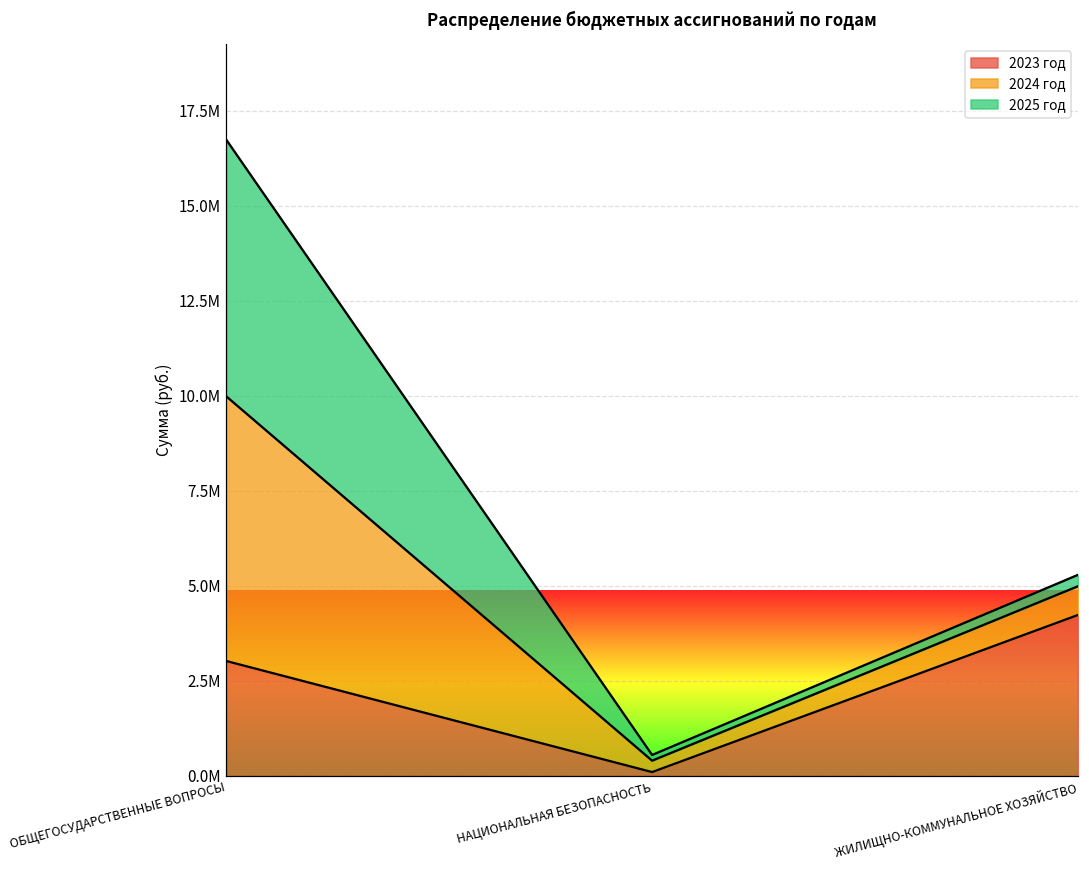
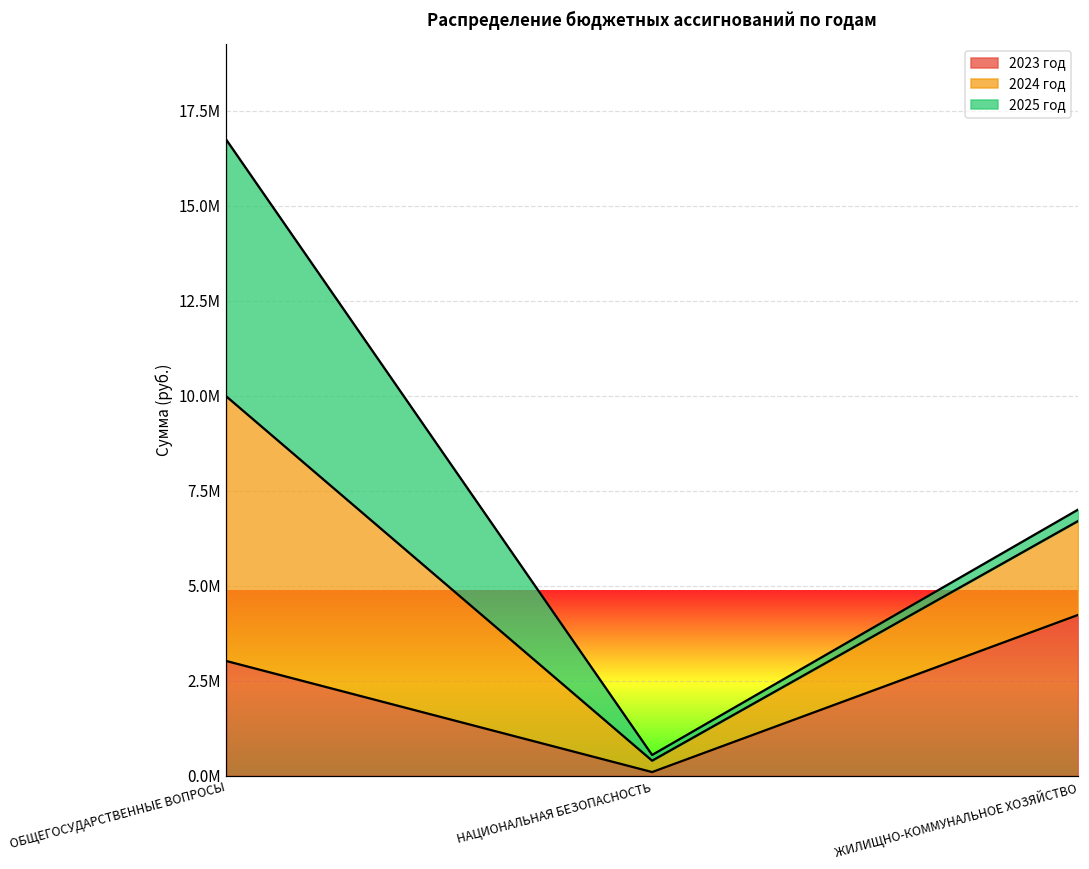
  {
    "2023 год": {
      "ОБЩЕГОСУДАРСТВЕННЫЕ ВОПРОСЫ": 3000000,
      "НАЦИОНАЛЬНАЯ БЕЗОПАСНОСТЬ": 100000,
      "ЖИЛИЩНО-КОММУНАЛЬНОЕ ХОЗЯЙСТВО": 4200000
    },
    "2024 год": {
      "ОБЩЕГОСУДАРСТВЕННЫЕ ВОПРОСЫ": 7000000,
      "НАЦИОНАЛЬНАЯ БЕЗОПАСНОСТЬ": 300000,
-     "ЖИЛИЩНО-КОММУНАЛЬНОЕ ХОЗЯЙСТВО": 800000
+     "ЖИЛИЩНО-КОММУНАЛЬНОЕ ХОЗЯЙСТВО": 2500000
    },
    "2025 год": {
      "ОБЩЕГОСУДАРСТВЕННЫЕ ВОПРОСЫ": 6800000,
      "НАЦИОНАЛЬНАЯ БЕЗОПАСНОСТЬ": 200000,
      "ЖИЛИЩНО-КОММУНАЛЬНОЕ ХОЗЯЙСТВО": 300000
    }
  }
